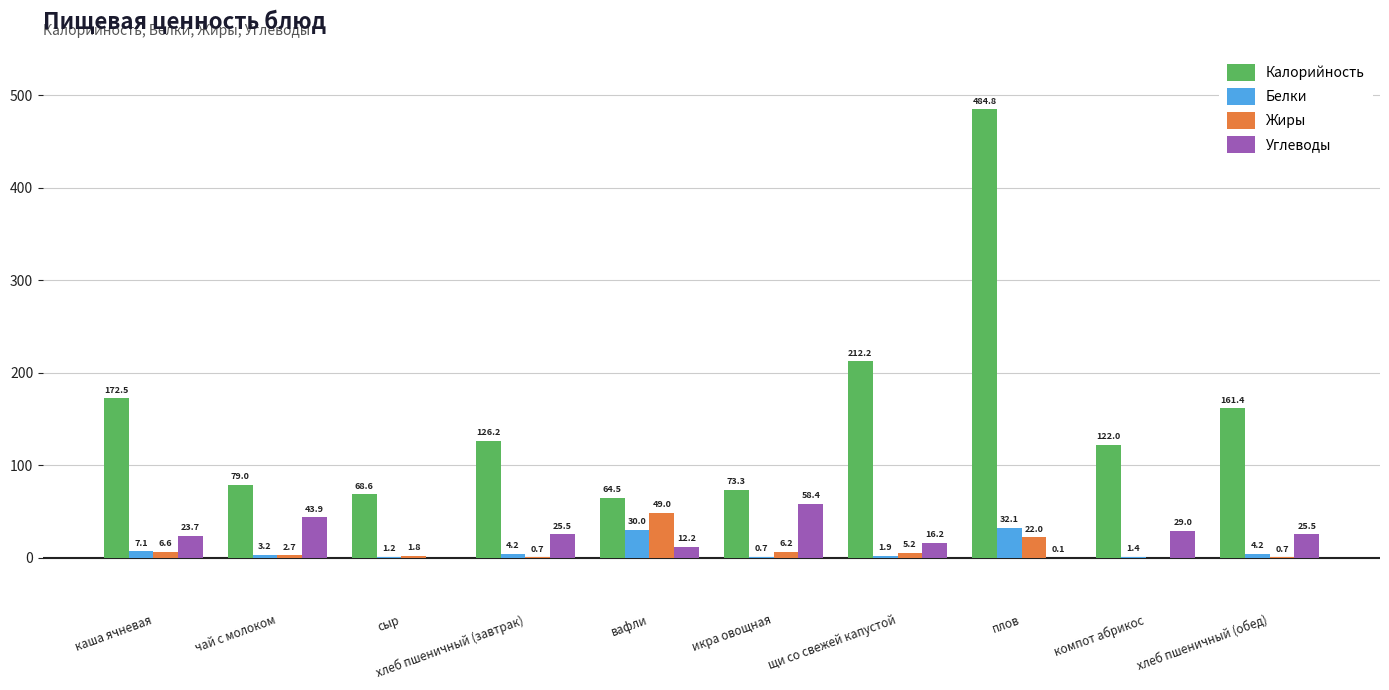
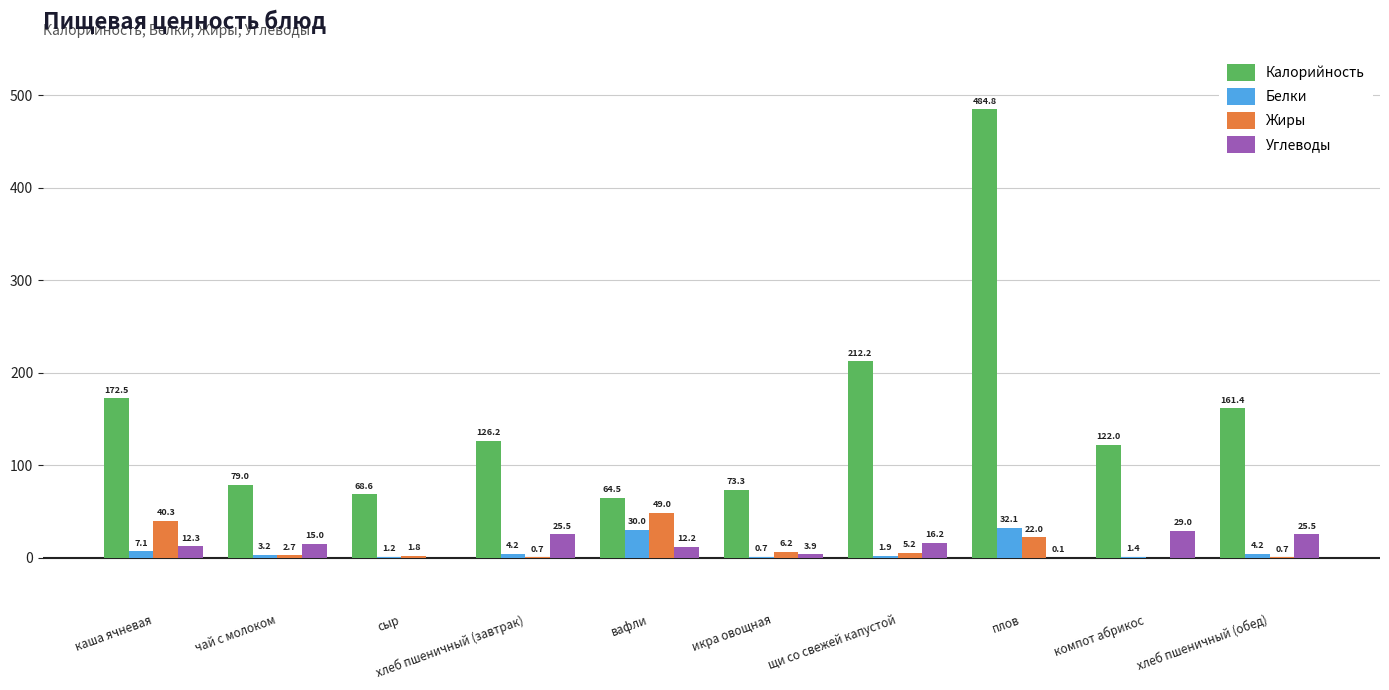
  {
    "Калорийность": {
      "каша ячневая": 172.5,
      "чай с молоком": 79.0,
      "сыр": 68.6,
      "хлеб пшеничный (завтрак)": 126.2,
      "вафли": 64.5,
      "икра овощная": 73.3,
      "щи со свежей капустой": 212.2,
      "плов": 484.8,
      "компот абрикос": 122.0,
      "хлеб пшеничный (обед)": 161.4
    },
    "Белки": {
      "каша ячневая": 7.1,
      "чай с молоком": 3.2,
      "сыр": 1.2,
      "хлеб пшеничный (завтрак)": 4.2,
      "вафли": 30.0,
      "икра овощная": 0.7,
      "щи со свежей капустой": 1.9,
      "плов": 32.1,
      "компот абрикос": 1.4,
      "хлеб пшеничный (обед)": 4.2
    },
    "Жиры": {
-     "каша ячневая": 6.6,
+     "каша ячневая": 40.3,
      "чай с молоком": 2.7,
      "сыр": 1.8,
      "хлеб пшеничный (завтрак)": 0.7,
      "вафли": 49.0,
      "икра овощная": 6.2,
      "щи со свежей капустой": 5.2,
      "плов": 22.0,
      "хлеб пшеничный (обед)": 0.7
    },
    "Углеводы": {
-     "каша ячневая": 23.7,
-     "чай с молоком": 43.9,
+     "каша ячневая": 12.3,
+     "чай с молоком": 15.0,
      "хлеб пшеничный (завтрак)": 25.5,
      "вафли": 12.2,
-     "икра овощная": 58.4,
+     "икра овощная": 3.9,
      "щи со свежей капустой": 16.2,
      "плов": 0.1,
      "компот абрикос": 29.0,
      "хлеб пшеничный (обед)": 25.5
    }
  }
